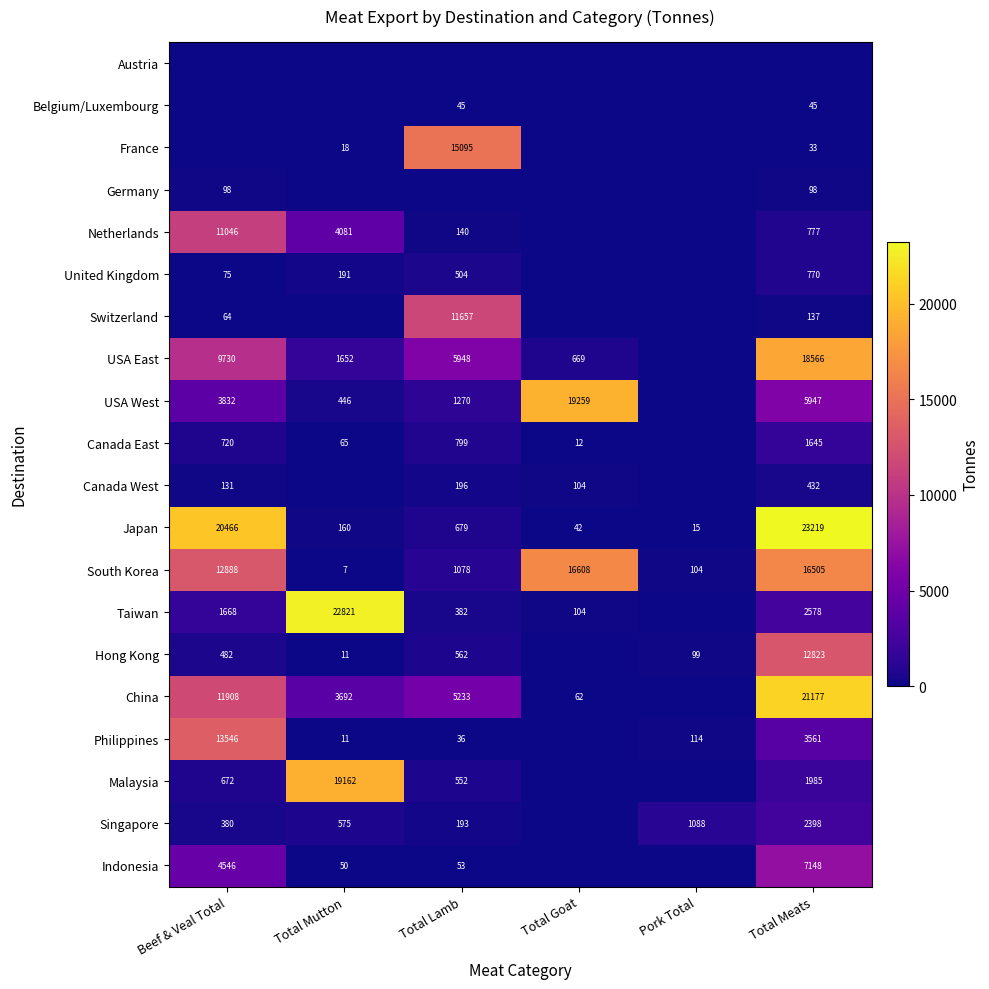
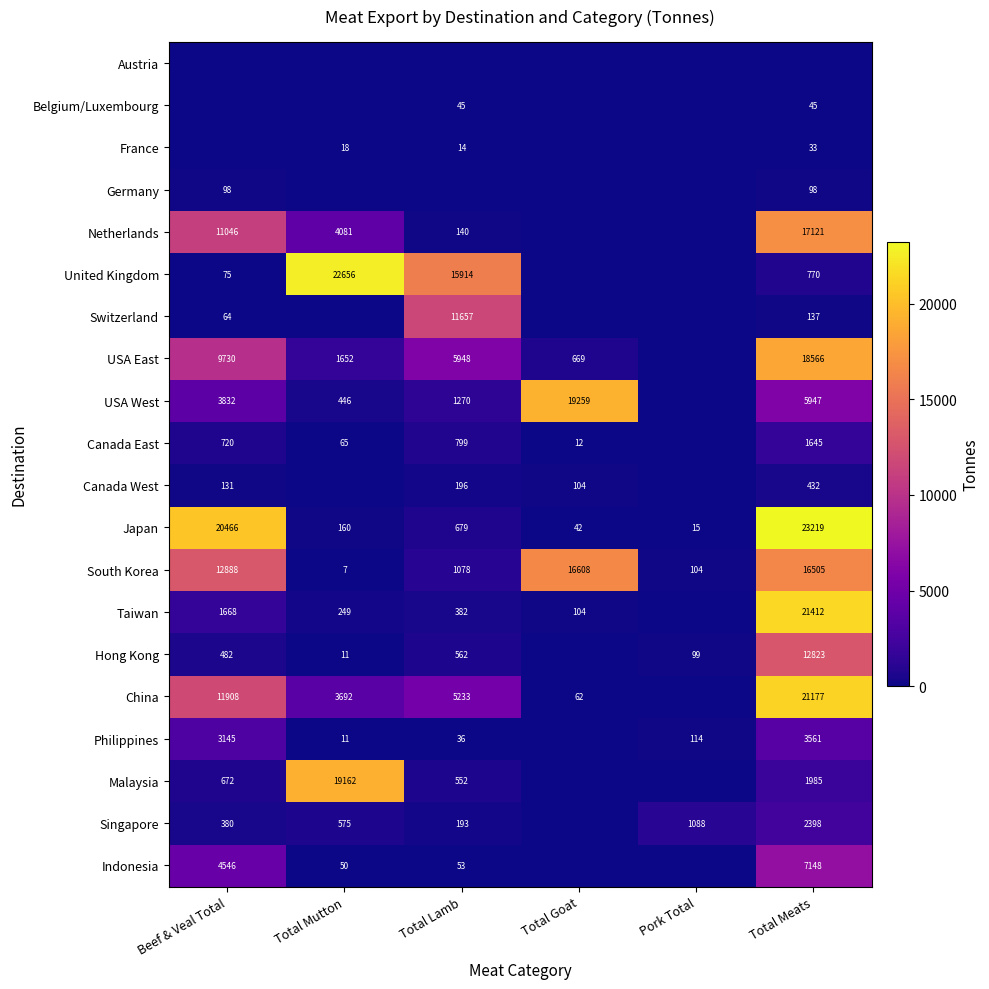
  {
    "Belgium/Luxembourg": {
      "Total Lamb": 45,
      "Total Meats": 45
    },
    "France": {
      "Total Mutton": 18,
-     "Total Lamb": 15095,
+     "Total Lamb": 14,
      "Total Meats": 33
    },
    "Germany": {
      "Beef & Veal Total": 98,
      "Total Meats": 98
    },
    "Netherlands": {
      "Beef & Veal Total": 11046,
      "Total Mutton": 4081,
      "Total Lamb": 140,
-     "Total Meats": 777
+     "Total Meats": 17121
    },
    "United Kingdom": {
      "Beef & Veal Total": 75,
-     "Total Mutton": 191,
-     "Total Lamb": 504,
+     "Total Mutton": 22656,
+     "Total Lamb": 15914,
      "Total Meats": 770
    },
    "Switzerland": {
      "Beef & Veal Total": 64,
      "Total Lamb": 11657,
      "Total Meats": 137
    },
    "USA East": {
      "Beef & Veal Total": 9730,
      "Total Mutton": 1652,
      "Total Lamb": 5948,
      "Total Goat": 669,
      "Total Meats": 18566
    },
    "USA West": {
      "Beef & Veal Total": 3832,
      "Total Mutton": 446,
      "Total Lamb": 1270,
      "Total Goat": 19259,
      "Total Meats": 5947
    },
    "Canada East": {
      "Beef & Veal Total": 720,
      "Total Mutton": 65,
      "Total Lamb": 799,
      "Total Goat": 12,
      "Total Meats": 1645
    },
    "Canada West": {
      "Beef & Veal Total": 131,
      "Total Lamb": 196,
      "Total Goat": 104,
      "Total Meats": 432
    },
    "Japan": {
      "Beef & Veal Total": 20466,
      "Total Mutton": 160,
      "Total Lamb": 679,
      "Total Goat": 42,
      "Pork Total": 15,
      "Total Meats": 23219
    },
    "South Korea": {
      "Beef & Veal Total": 12888,
      "Total Mutton": 7,
      "Total Lamb": 1078,
      "Total Goat": 16608,
      "Pork Total": 104,
      "Total Meats": 16505
    },
    "Taiwan": {
      "Beef & Veal Total": 1668,
-     "Total Mutton": 22821,
+     "Total Mutton": 249,
      "Total Lamb": 382,
      "Total Goat": 104,
-     "Total Meats": 2578
+     "Total Meats": 21412
    },
    "Hong Kong": {
      "Beef & Veal Total": 482,
      "Total Mutton": 11,
      "Total Lamb": 562,
      "Pork Total": 99,
      "Total Meats": 12823
    },
    "China": {
      "Beef & Veal Total": 11908,
      "Total Mutton": 3692,
      "Total Lamb": 5233,
      "Total Goat": 62,
      "Total Meats": 21177
    },
    "Philippines": {
-     "Beef & Veal Total": 13546,
+     "Beef & Veal Total": 3145,
      "Total Mutton": 11,
      "Total Lamb": 36,
      "Pork Total": 114,
      "Total Meats": 3561
    },
    "Malaysia": {
      "Beef & Veal Total": 672,
      "Total Mutton": 19162,
      "Total Lamb": 552,
      "Total Meats": 1985
    },
    "Singapore": {
      "Beef & Veal Total": 380,
      "Total Mutton": 575,
      "Total Lamb": 193,
      "Pork Total": 1088,
      "Total Meats": 2398
    },
    "Indonesia": {
      "Beef & Veal Total": 4546,
      "Total Mutton": 50,
      "Total Lamb": 53,
      "Total Meats": 7148
    }
  }
